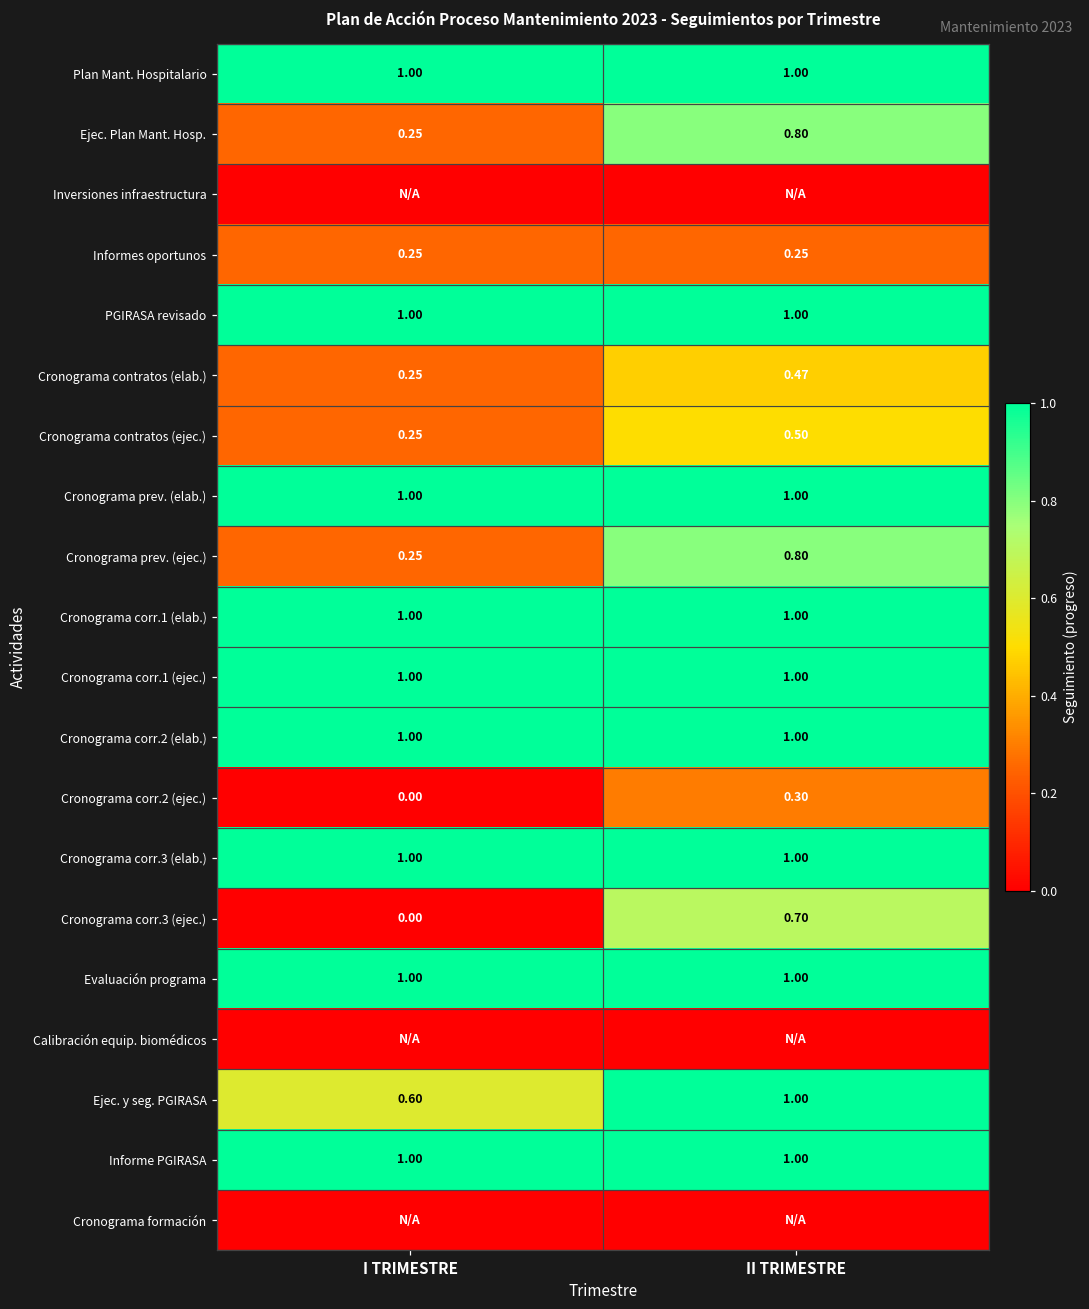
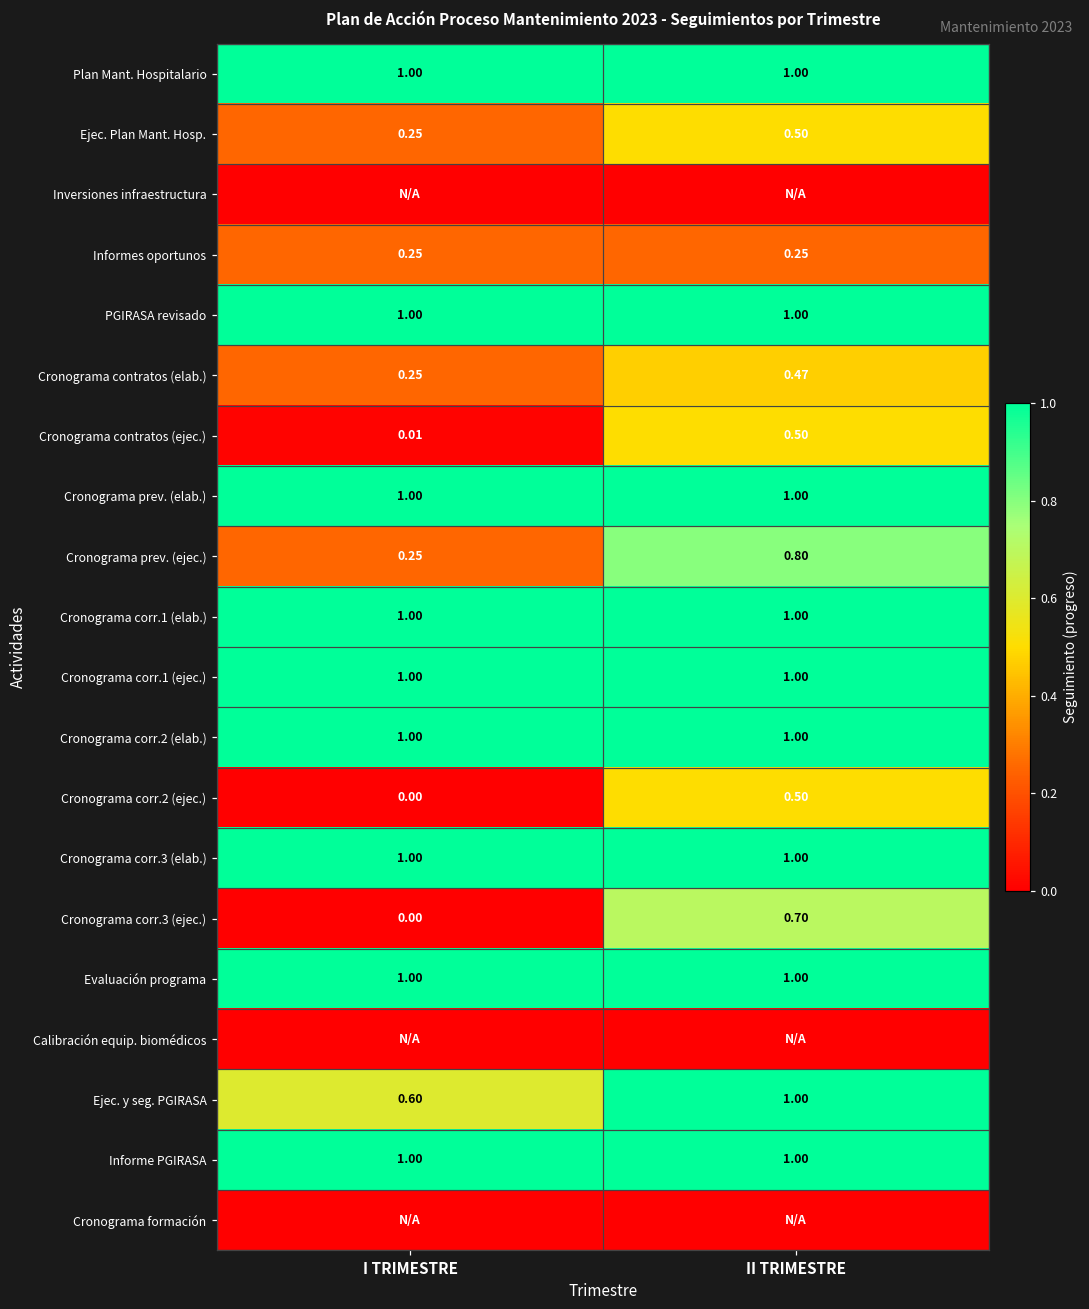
  {
    "Plan Mant. Hospitalario": {
      "I TRIMESTRE": 1.00,
      "II TRIMESTRE": 1.00
    },
    "Ejec. Plan Mant. Hosp.": {
      "I TRIMESTRE": 0.25,
-     "II TRIMESTRE": 0.80
+     "II TRIMESTRE": 0.50
    },
    "Informes oportunos": {
      "I TRIMESTRE": 0.25,
      "II TRIMESTRE": 0.25
    },
    "PGIRASA revisado": {
      "I TRIMESTRE": 1.00,
      "II TRIMESTRE": 1.00
    },
    "Cronograma contratos (elab.)": {
      "I TRIMESTRE": 0.25,
      "II TRIMESTRE": 0.47
    },
    "Cronograma contratos (ejec.)": {
-     "I TRIMESTRE": 0.25,
+     "I TRIMESTRE": 0.01,
      "II TRIMESTRE": 0.50
    },
    "Cronograma prev. (elab.)": {
      "I TRIMESTRE": 1.00,
      "II TRIMESTRE": 1.00
    },
    "Cronograma prev. (ejec.)": {
      "I TRIMESTRE": 0.25,
      "II TRIMESTRE": 0.80
    },
    "Cronograma corr.1 (elab.)": {
      "I TRIMESTRE": 1.00,
      "II TRIMESTRE": 1.00
    },
    "Cronograma corr.1 (ejec.)": {
      "I TRIMESTRE": 1.00,
      "II TRIMESTRE": 1.00
    },
    "Cronograma corr.2 (elab.)": {
      "I TRIMESTRE": 1.00,
      "II TRIMESTRE": 1.00
    },
    "Cronograma corr.2 (ejec.)": {
      "I TRIMESTRE": 0.00,
-     "II TRIMESTRE": 0.30
+     "II TRIMESTRE": 0.50
    },
    "Cronograma corr.3 (elab.)": {
      "I TRIMESTRE": 1.00,
      "II TRIMESTRE": 1.00
    },
    "Cronograma corr.3 (ejec.)": {
      "I TRIMESTRE": 0.00,
      "II TRIMESTRE": 0.70
    },
    "Evaluación programa": {
      "I TRIMESTRE": 1.00,
      "II TRIMESTRE": 1.00
    },
    "Ejec. y seg. PGIRASA": {
      "I TRIMESTRE": 0.60,
      "II TRIMESTRE": 1.00
    },
    "Informe PGIRASA": {
      "I TRIMESTRE": 1.00,
      "II TRIMESTRE": 1.00
    }
  }
